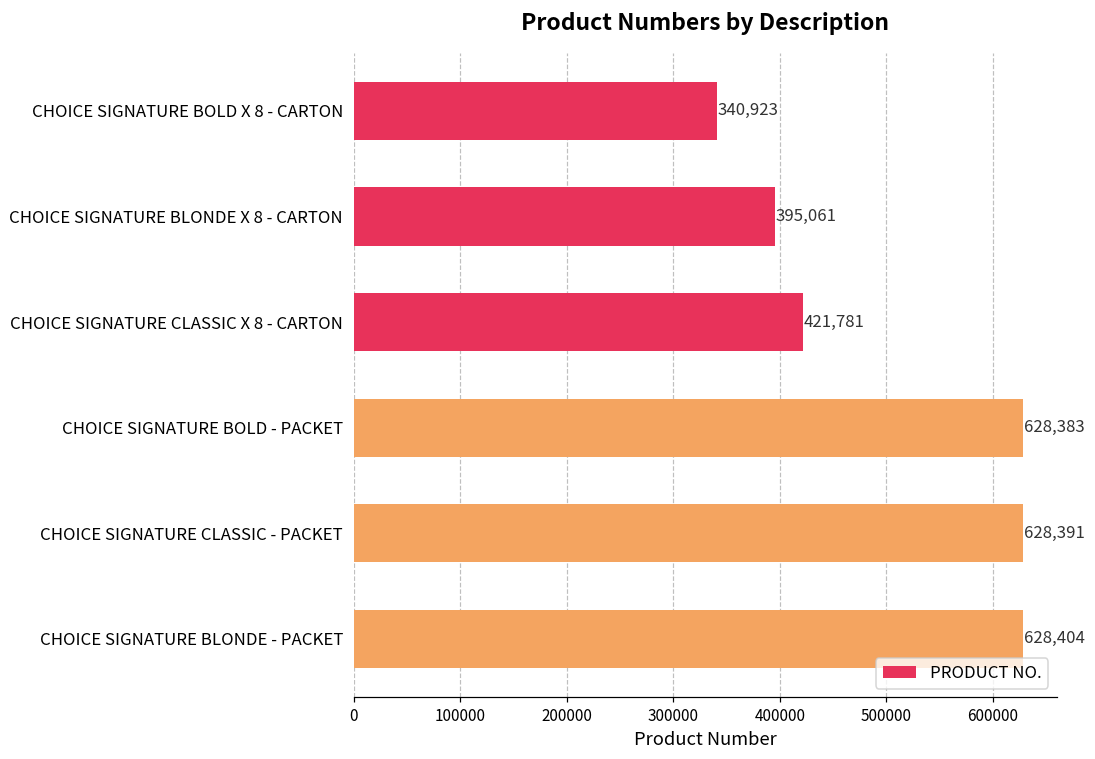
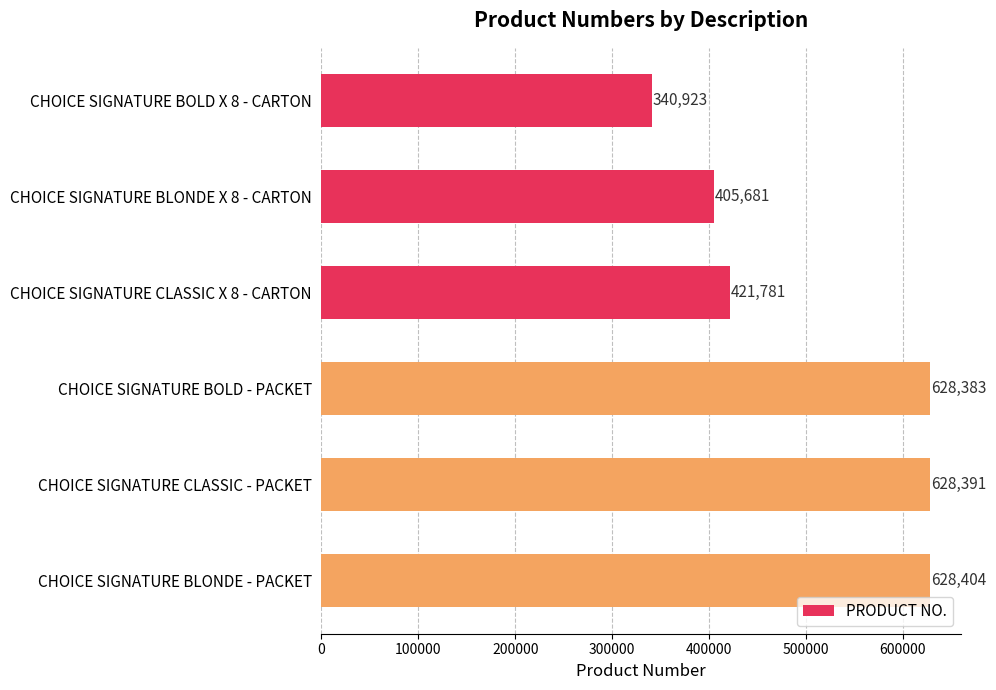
  {
    "CHOICE SIGNATURE BOLD X 8 - CARTON": "340,923",
-   "CHOICE SIGNATURE BLONDE X 8 - CARTON": "395,061",
+   "CHOICE SIGNATURE BLONDE X 8 - CARTON": "405,681",
    "CHOICE SIGNATURE CLASSIC X 8 - CARTON": "421,781",
    "CHOICE SIGNATURE BOLD - PACKET": "628,383",
    "CHOICE SIGNATURE CLASSIC - PACKET": "628,391",
    "CHOICE SIGNATURE BLONDE - PACKET": "628,404"
  }
